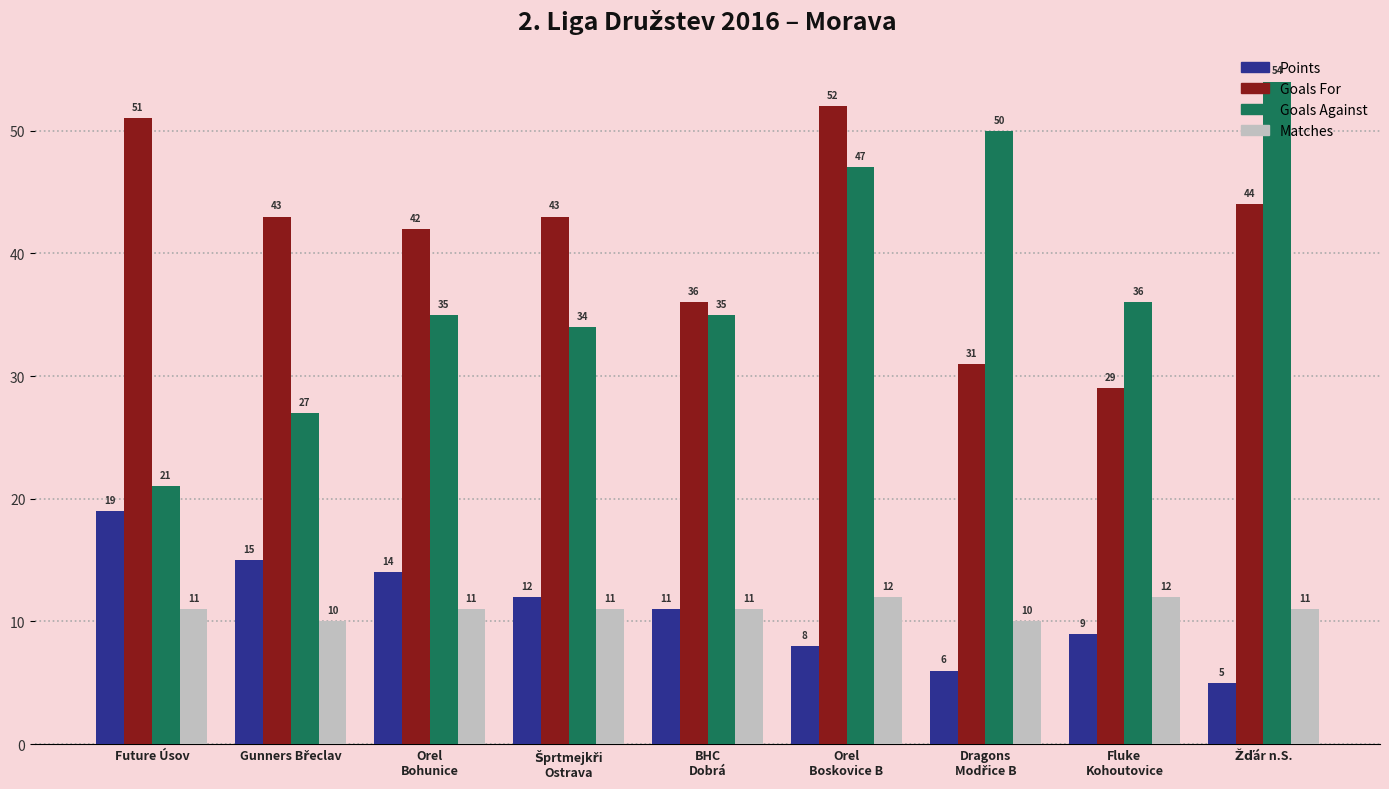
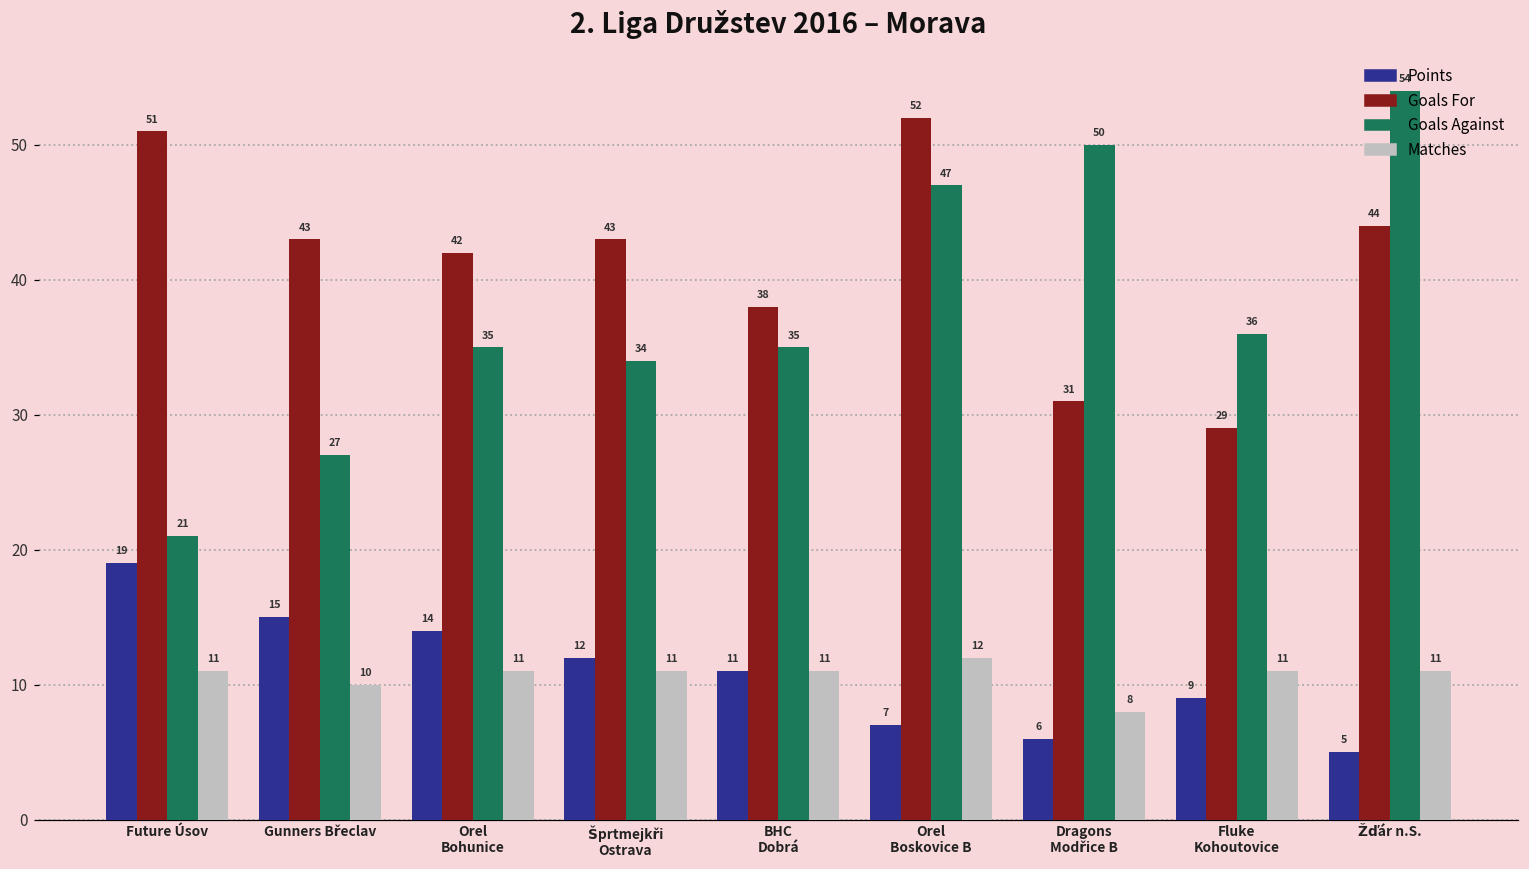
  {
    "Points": {
      "Future Úsov": 19,
      "Gunners Břeclav": 15,
      "Orel Bohunice": 14,
      "Šprtmejkři Ostrava": 12,
      "BHC Dobrá": 11,
-     "Orel Boskovice B": 8,
+     "Orel Boskovice B": 7,
      "Dragons Modřice B": 6,
      "Fluke Kohoutovice": 9,
      "Žďár n.S.": 5
    },
    "Goals For": {
      "Future Úsov": 51,
      "Gunners Břeclav": 43,
      "Orel Bohunice": 42,
      "Šprtmejkři Ostrava": 43,
-     "BHC Dobrá": 36,
+     "BHC Dobrá": 38,
      "Orel Boskovice B": 52,
      "Dragons Modřice B": 31,
      "Fluke Kohoutovice": 29,
      "Žďár n.S.": 44
    },
    "Goals Against": {
      "Future Úsov": 21,
      "Gunners Břeclav": 27,
      "Orel Bohunice": 35,
      "Šprtmejkři Ostrava": 34,
      "BHC Dobrá": 35,
      "Orel Boskovice B": 47,
      "Dragons Modřice B": 50,
      "Fluke Kohoutovice": 36,
      "Žďár n.S.": 54
    },
    "Matches": {
      "Future Úsov": 11,
      "Gunners Břeclav": 10,
      "Orel Bohunice": 11,
      "Šprtmejkři Ostrava": 11,
      "BHC Dobrá": 11,
      "Orel Boskovice B": 12,
-     "Dragons Modřice B": 10,
-     "Fluke Kohoutovice": 12,
+     "Dragons Modřice B": 8,
+     "Fluke Kohoutovice": 11,
      "Žďár n.S.": 11
    }
  }
